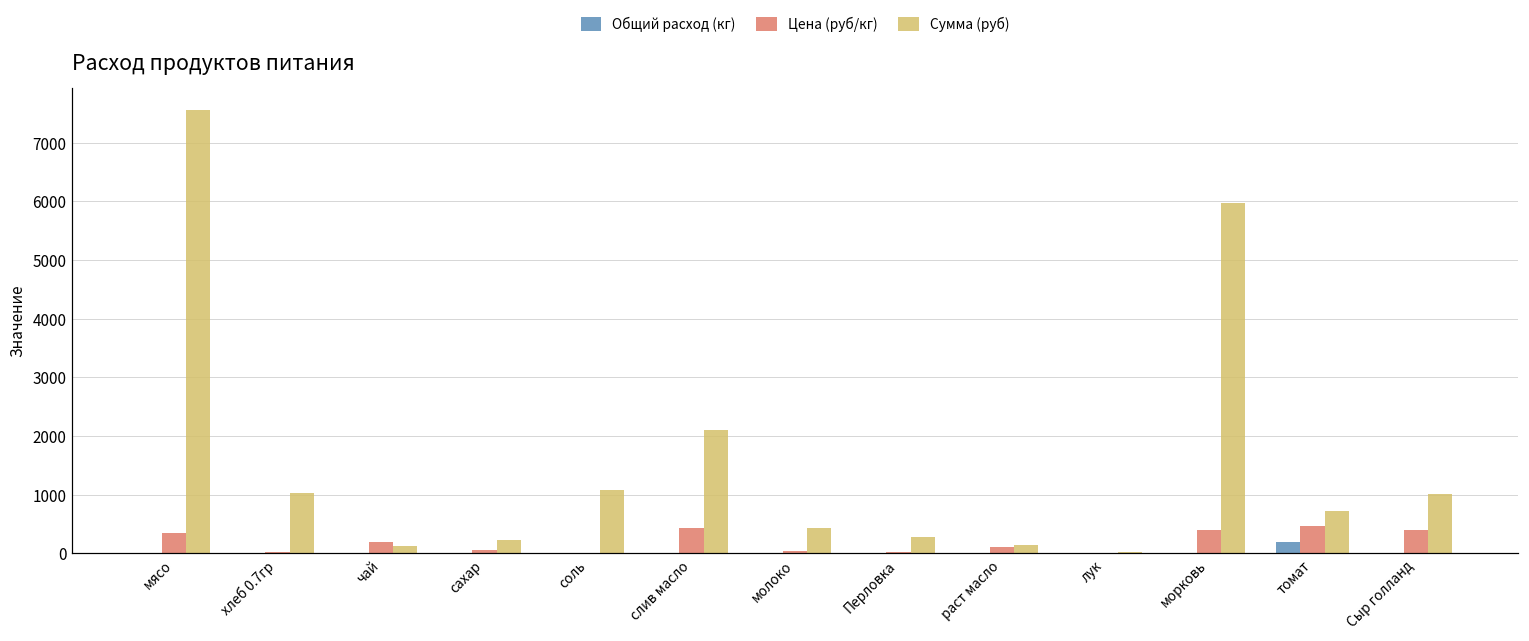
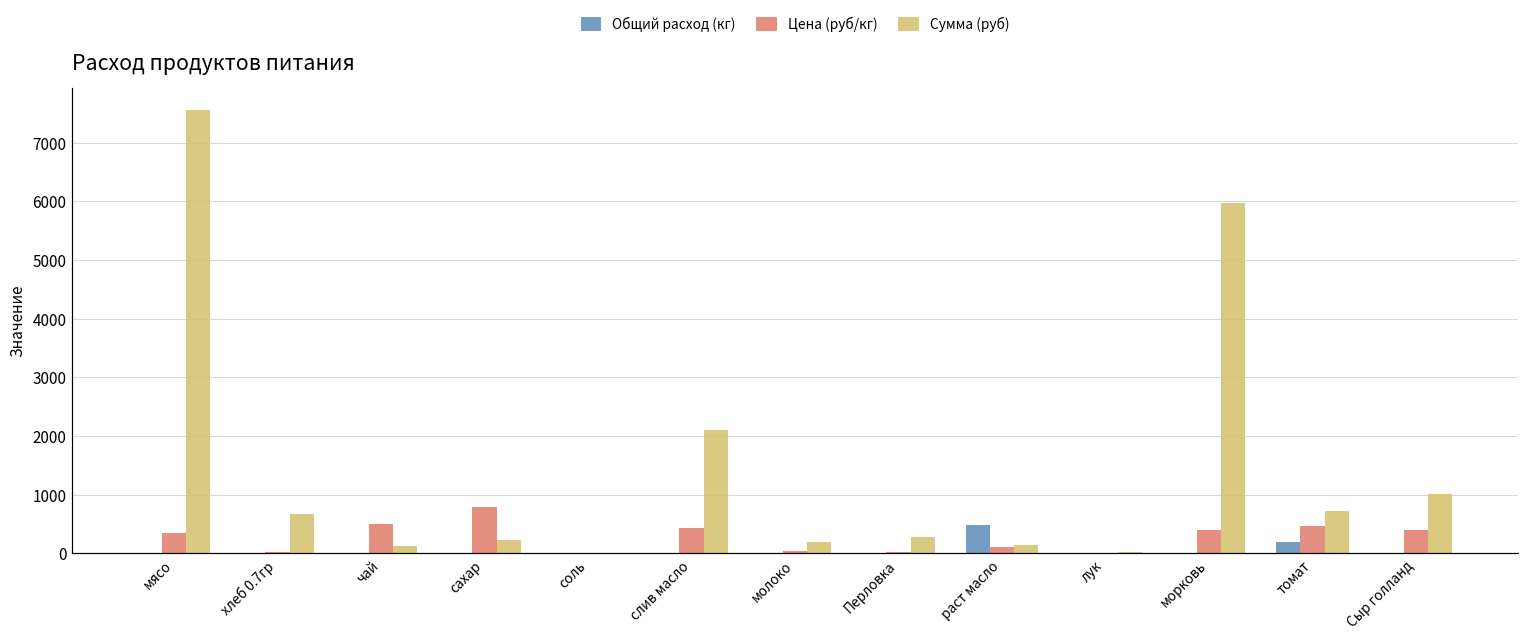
  {
    "Общий расход (кг)": {
-     "раст масло": 0,
+     "раст масло": 500,
      "томат": 200
    },
    "Цена (руб/кг)": {
      "мясо": 400,
-     "чай": 200,
-     "сахар": 100,
+     "чай": 500,
+     "сахар": 800,
      "слив масло": 400,
      "молоко": 0,
      "раст масло": 100,
      "морковь": 400,
      "томат": 500,
      "Сыр голланд": 400
    },
    "Сумма (руб)": {
      "мясо": 7600,
-     "хлеб 0.7гр": 1000,
+     "хлеб 0.7гр": 700,
      "чай": 100,
      "сахар": 200,
-     "соль": 1100,
+     "соль": 0,
      "слив масло": 2100,
-     "молоко": 400,
+     "молоко": 200,
      "Перловка": 300,
      "раст масло": 100,
      "морковь": 6000,
      "томат": 700,
      "Сыр голланд": 1000
    }
  }
